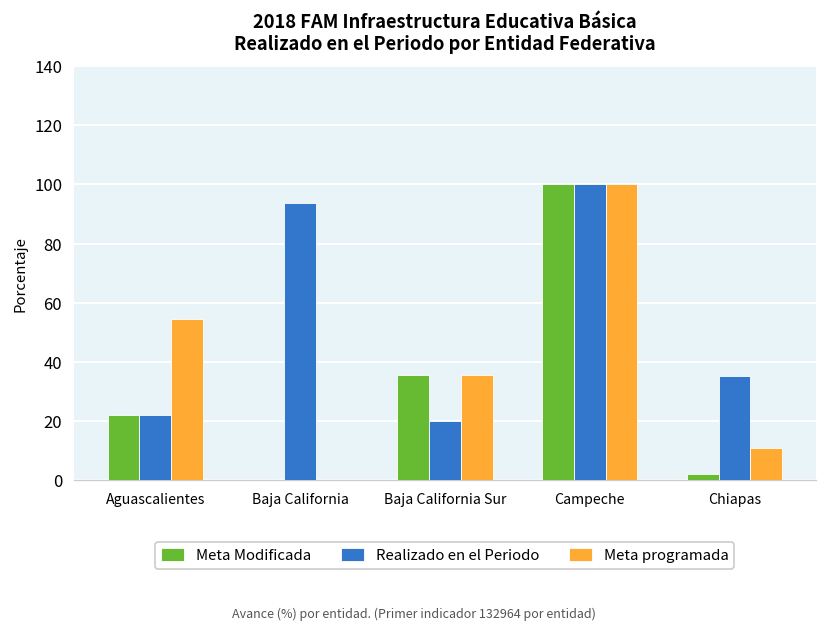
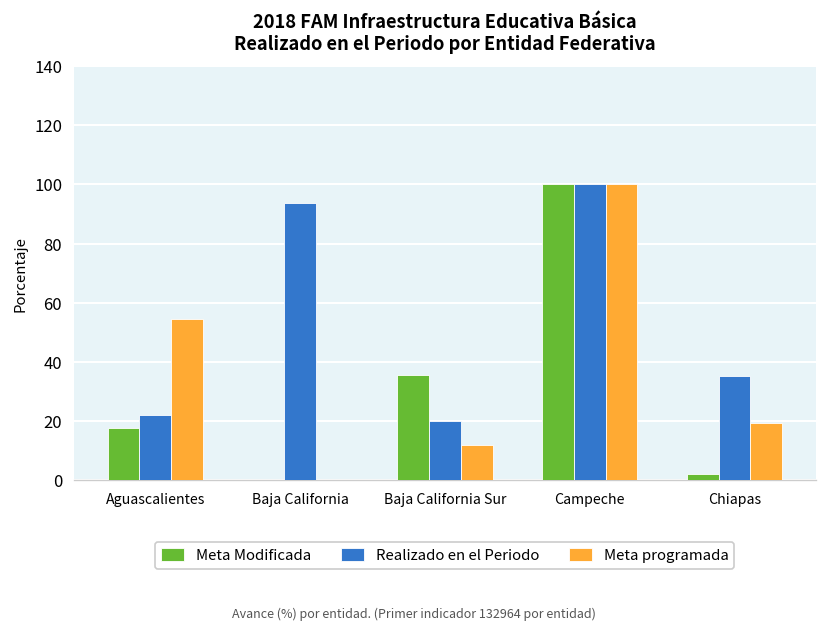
  {
    "Meta Modificada": {
-     "Aguascalientes": 22,
+     "Aguascalientes": 18,
      "Baja California": 0,
      "Baja California Sur": 36,
      "Campeche": 100,
      "Chiapas": 2
    },
    "Realizado en el Periodo": {
      "Aguascalientes": 22,
      "Baja California": 94,
      "Baja California Sur": 20,
      "Campeche": 100,
      "Chiapas": 35
    },
    "Meta programada": {
      "Aguascalientes": 55,
      "Baja California": 0,
-     "Baja California Sur": 36,
+     "Baja California Sur": 12,
      "Campeche": 100,
-     "Chiapas": 11
+     "Chiapas": 19
    }
  }
